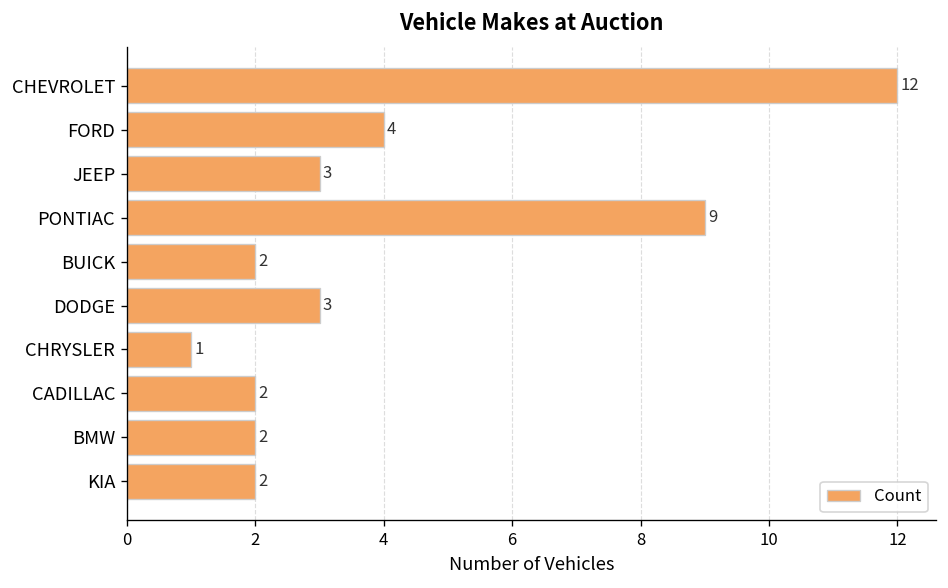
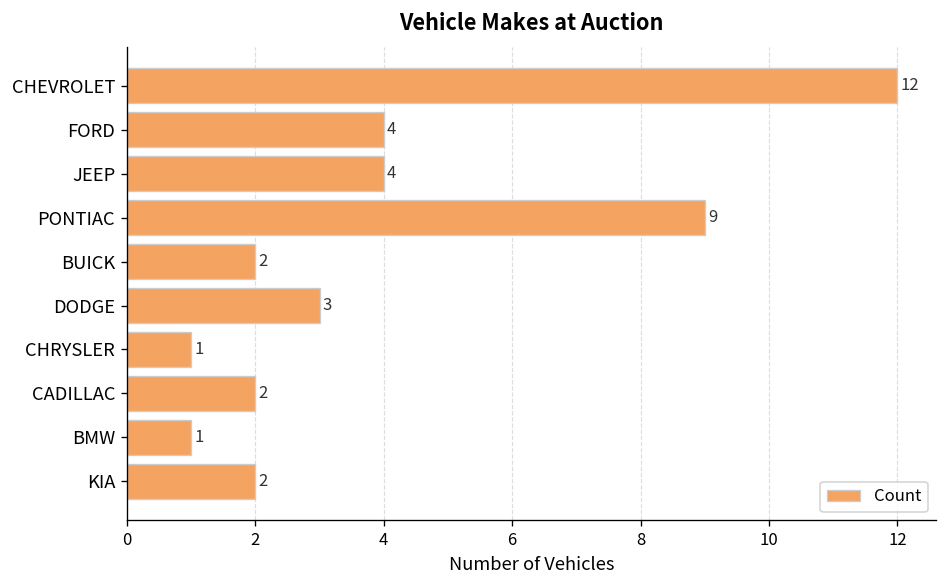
  {
    "CHEVROLET": 12,
    "FORD": 4,
-   "JEEP": 3,
+   "JEEP": 4,
    "PONTIAC": 9,
    "BUICK": 2,
    "DODGE": 3,
    "CHRYSLER": 1,
    "CADILLAC": 2,
-   "BMW": 2,
+   "BMW": 1,
    "KIA": 2
  }
